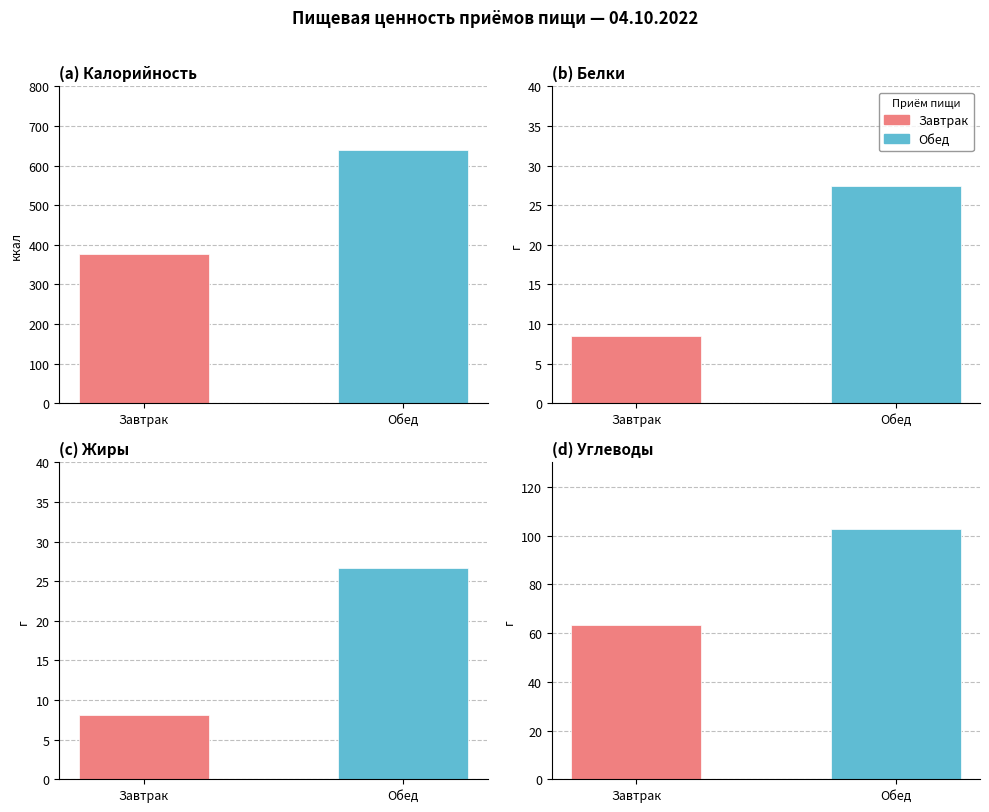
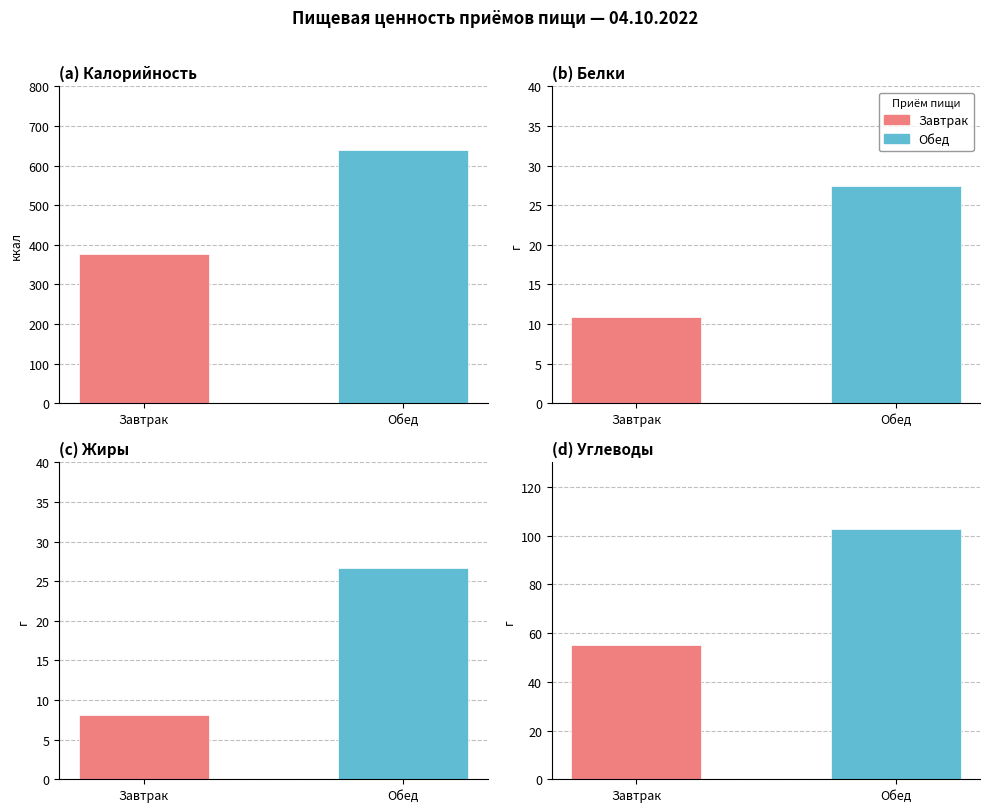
  {
    "(a) Калорийность": {
      "Завтрак": 380,
      "Обед": 640
    },
    "(b) Белки": {
-     "Завтрак": 8,
+     "Завтрак": 11,
      "Обед": 27
    },
    "(c) Жиры": {
      "Завтрак": 8,
      "Обед": 27
    },
    "(d) Углеводы": {
-     "Завтрак": 63,
+     "Завтрак": 55,
      "Обед": 103
    }
  }
